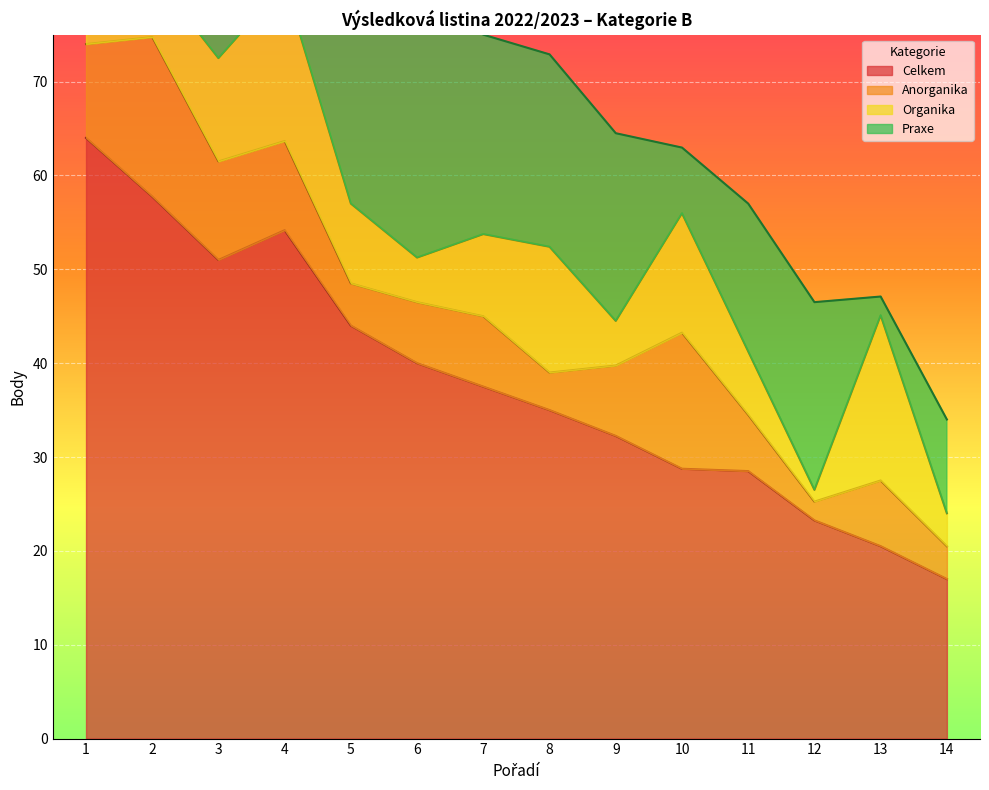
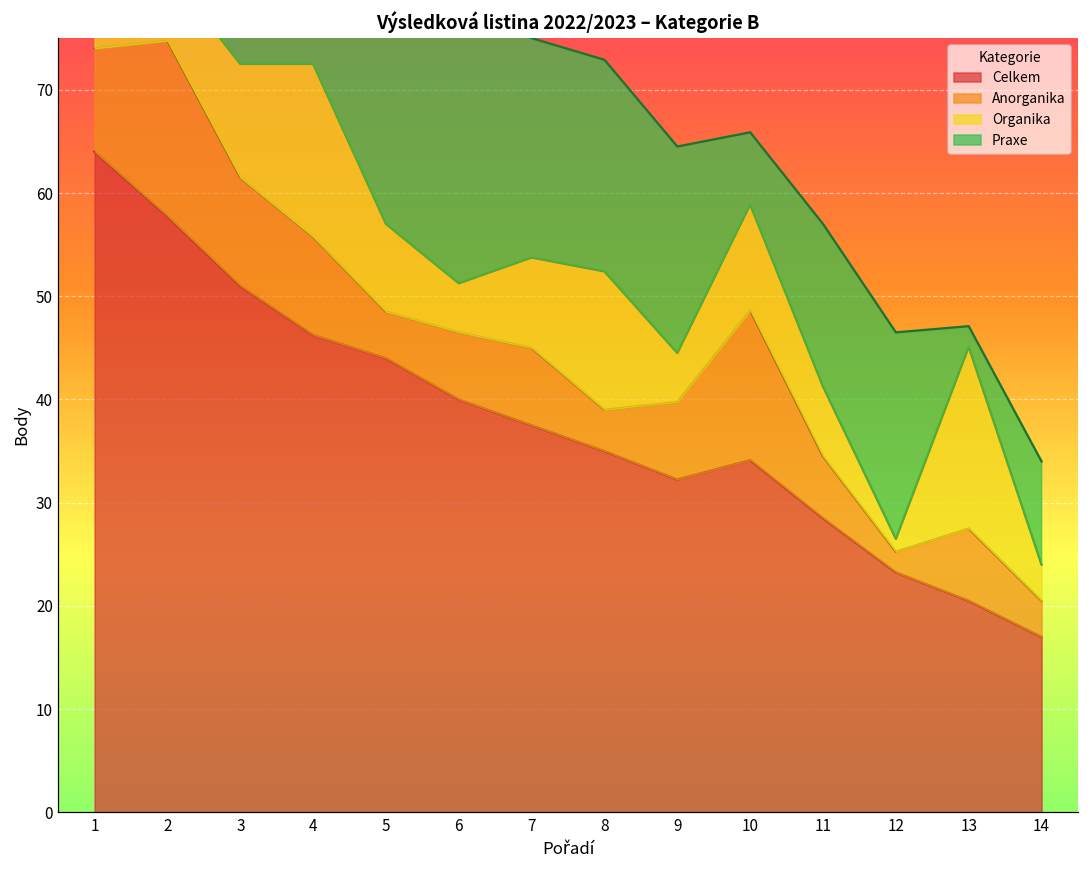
  {
    "Celkem": {
      "1": 64,
      "2": 58,
      "3": 51,
-     "4": 54,
+     "4": 46,
      "5": 44,
      "6": 40,
      "7": 38,
      "8": 35,
      "9": 32,
-     "10": 29,
+     "10": 34,
      "11": 29,
      "12": 23,
      "13": 21,
      "14": 17
    },
    "Anorganika": {
      "1": 10,
      "2": 17,
      "3": 11,
      "4": 10,
      "5": 5,
      "6": 7,
      "7": 8,
      "8": 4,
      "9": 8,
      "10": 15,
      "11": 6,
      "12": 2,
      "13": 7,
      "14": 4
    },
    "Organika": {
      "3": 11,
      "5": 9,
      "6": 5,
      "7": 9,
      "8": 13,
      "9": 5,
-     "10": 13,
+     "10": 10,
      "11": 7,
      "12": 1,
      "13": 18,
      "14": 4
    },
    "Praxe": {
      "7": 21,
      "8": 21,
      "9": 20,
      "10": 7,
      "11": 16,
      "12": 20,
      "13": 2,
      "14": 10
    }
  }
